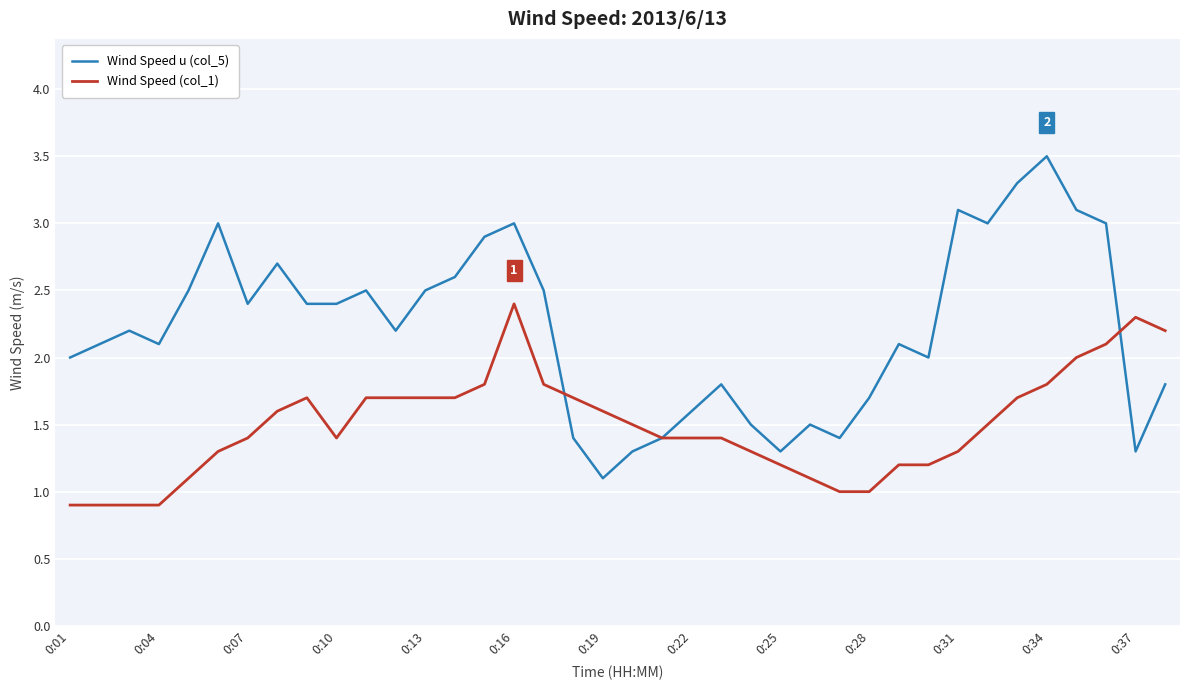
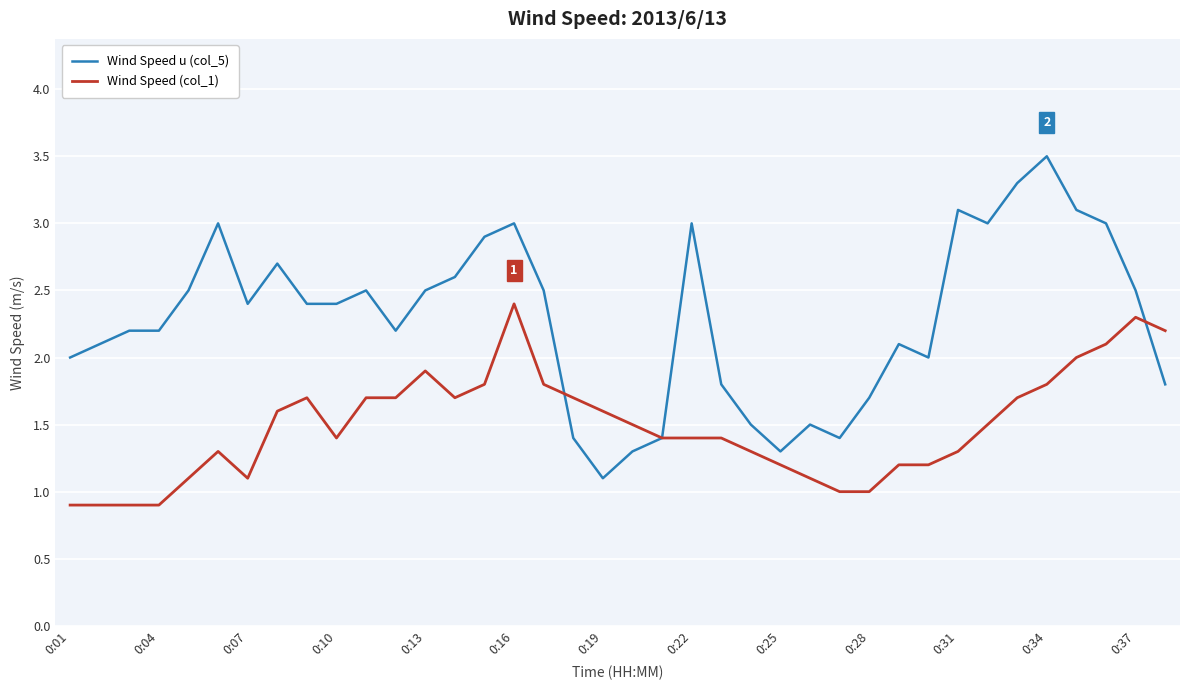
  {
    "Wind Speed u (col_5)": {
      "0:01": 2.0,
-     "0:04": 2.1,
+     "0:04": 2.2,
      "0:07": 2.4,
      "0:10": 2.4,
      "0:13": 2.5,
      "0:16": 3.0,
      "0:19": 1.1,
-     "0:22": 1.6,
+     "0:22": 3.0,
      "0:25": 1.3,
      "0:28": 1.7,
      "0:31": 3.1,
      "0:34": 3.5,
-     "0:37": 1.3
+     "0:37": 2.5
    },
    "Wind Speed (col_1)": {
      "0:01": 0.9,
      "0:04": 0.9,
-     "0:07": 1.4,
+     "0:07": 1.1,
      "0:10": 1.4,
-     "0:13": 1.7,
+     "0:13": 1.9,
      "0:16": 2.4,
      "0:19": 1.6,
      "0:22": 1.4,
      "0:25": 1.2,
      "0:28": 1.0,
      "0:31": 1.3,
      "0:34": 1.8,
      "0:37": 2.3
    }
  }
